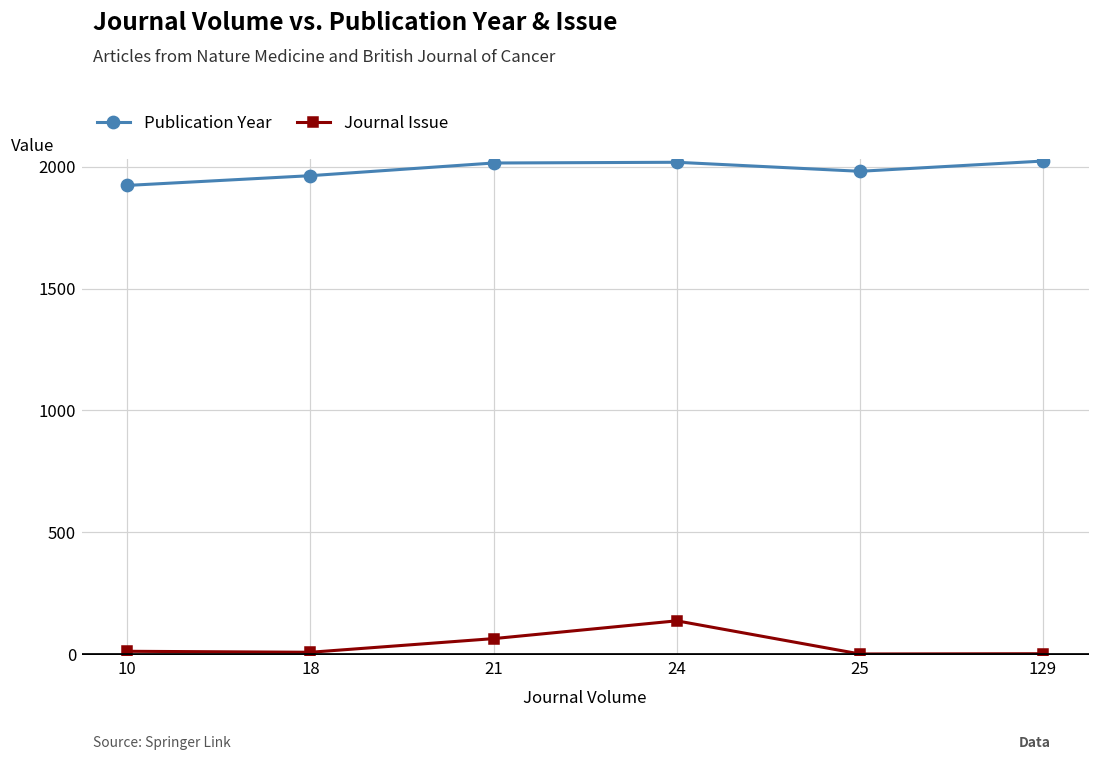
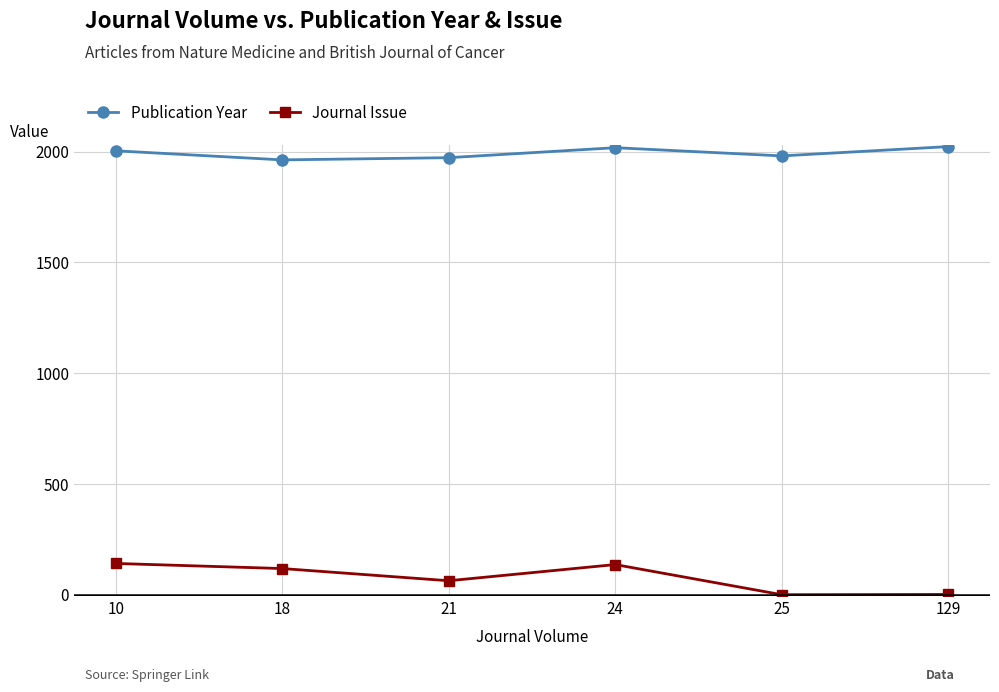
  {
    "Publication Year": {
-     "10": 1920,
+     "10": 2000,
      "18": 1960,
-     "21": 2020,
+     "21": 1970,
      "24": 2020,
      "25": 1980,
      "129": 2020
    },
    "Journal Issue": {
-     "10": 10,
-     "18": 10,
+     "10": 140,
+     "18": 120,
      "21": 60,
      "24": 140,
      "25": 0,
      "129": 0
    }
  }
